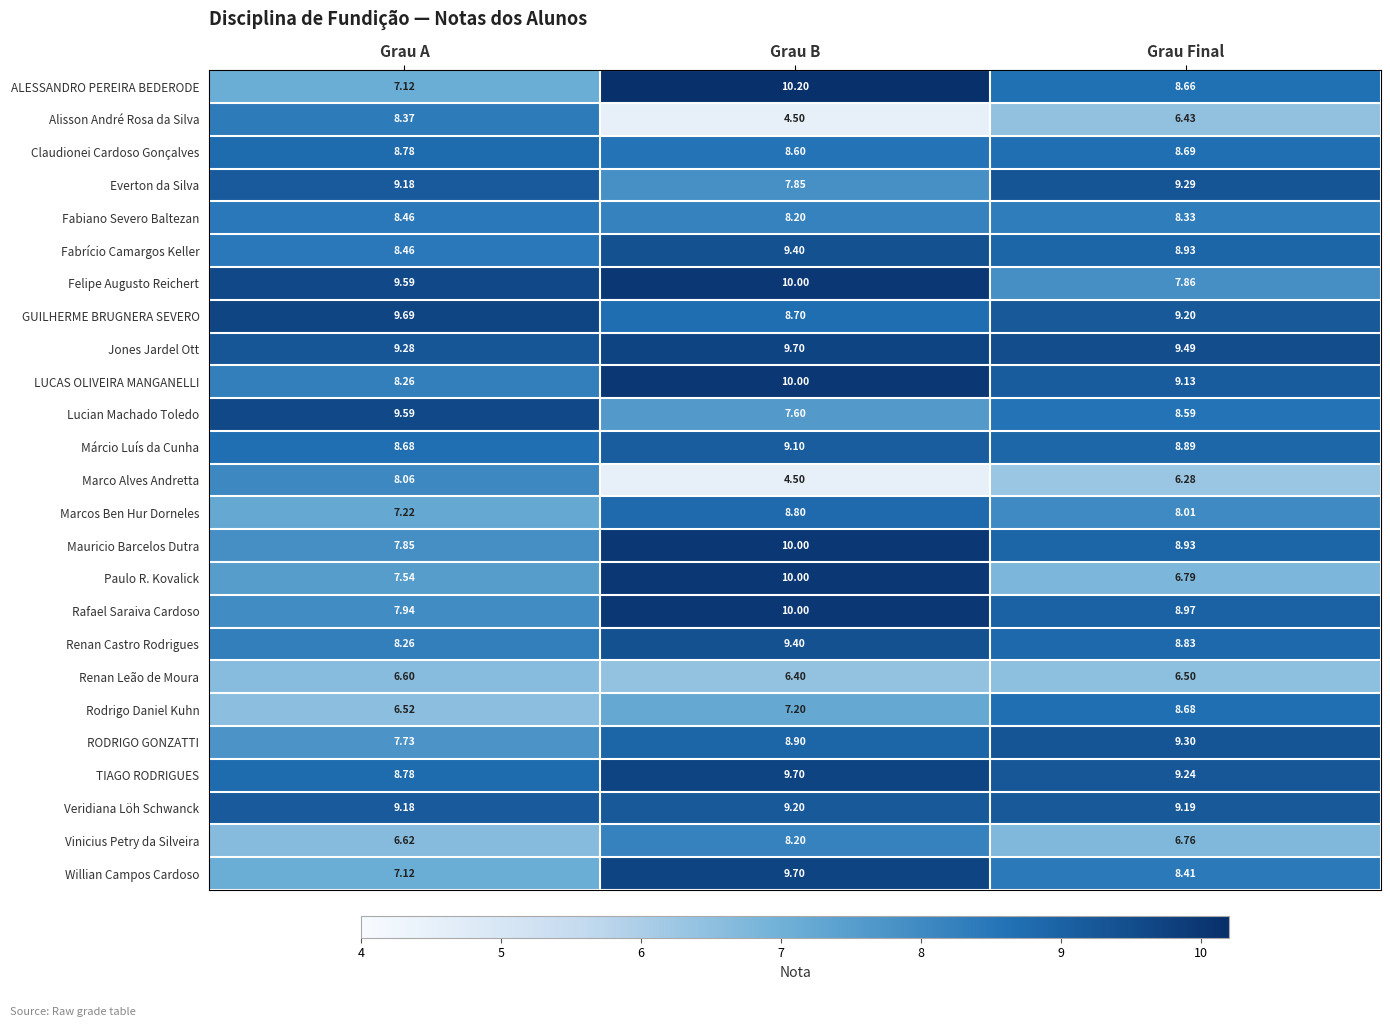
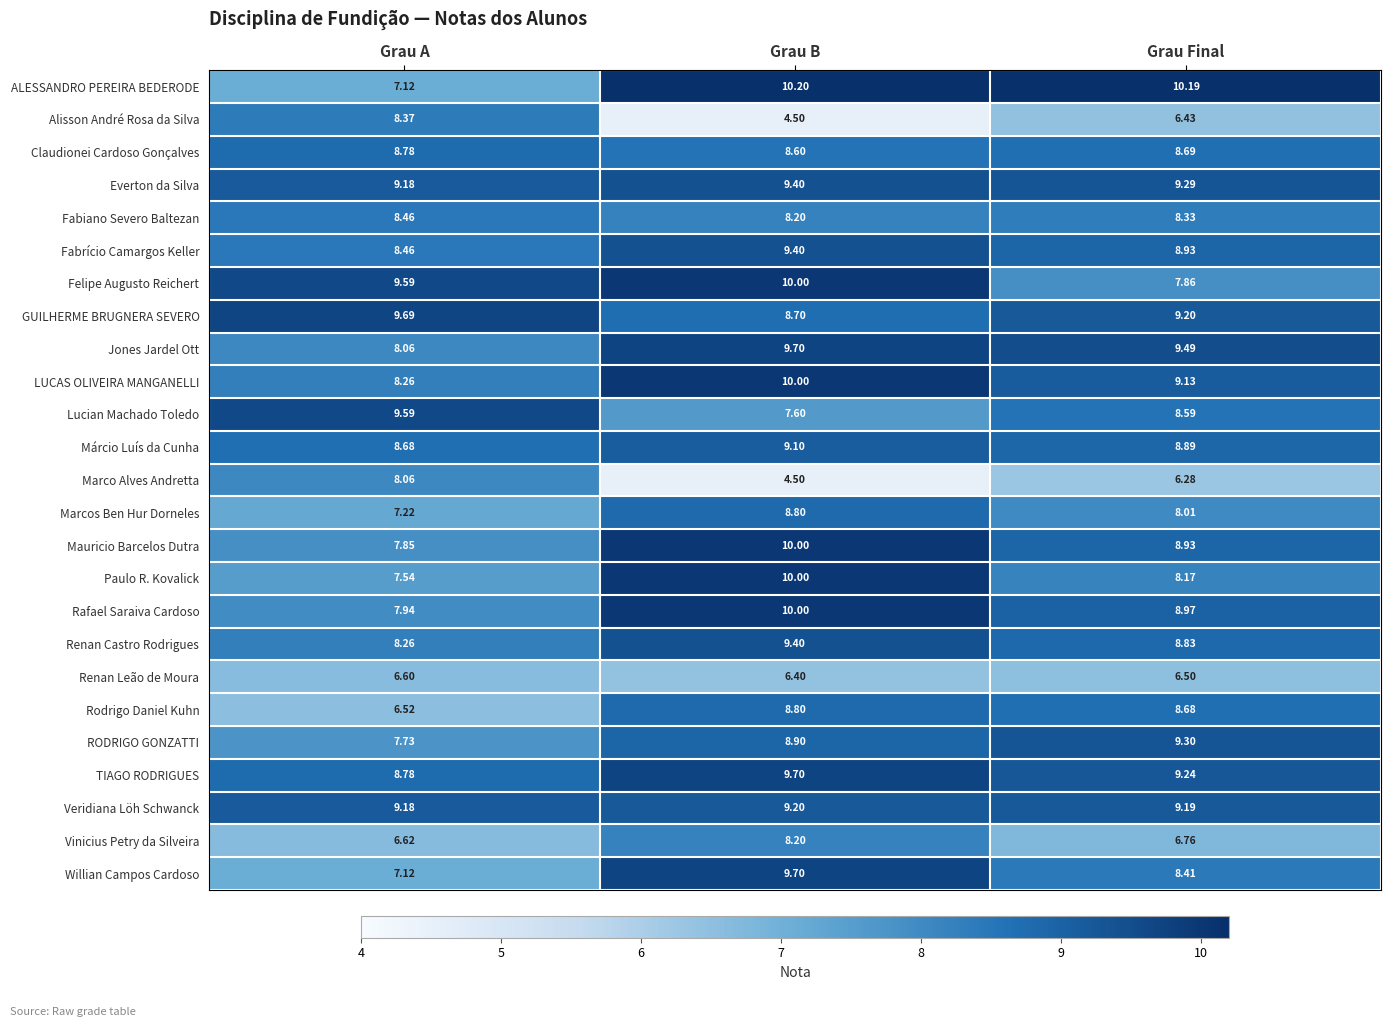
  {
    "ALESSANDRO PEREIRA BEDERODE": {
      "Grau A": 7.12,
      "Grau B": 10.20,
-     "Grau Final": 8.66
+     "Grau Final": 10.19
    },
    "Alisson André Rosa da Silva": {
      "Grau A": 8.37,
      "Grau B": 4.50,
      "Grau Final": 6.43
    },
    "Claudionei Cardoso Gonçalves": {
      "Grau A": 8.78,
      "Grau B": 8.60,
      "Grau Final": 8.69
    },
    "Everton da Silva": {
      "Grau A": 9.18,
-     "Grau B": 7.85,
+     "Grau B": 9.40,
      "Grau Final": 9.29
    },
    "Fabiano Severo Baltezan": {
      "Grau A": 8.46,
      "Grau B": 8.20,
      "Grau Final": 8.33
    },
    "Fabrício Camargos Keller": {
      "Grau A": 8.46,
      "Grau B": 9.40,
      "Grau Final": 8.93
    },
    "Felipe Augusto Reichert": {
      "Grau A": 9.59,
      "Grau B": 10.00,
      "Grau Final": 7.86
    },
    "GUILHERME BRUGNERA SEVERO": {
      "Grau A": 9.69,
      "Grau B": 8.70,
      "Grau Final": 9.20
    },
    "Jones Jardel Ott": {
-     "Grau A": 9.28,
+     "Grau A": 8.06,
      "Grau B": 9.70,
      "Grau Final": 9.49
    },
    "LUCAS OLIVEIRA MANGANELLI": {
      "Grau A": 8.26,
      "Grau B": 10.00,
      "Grau Final": 9.13
    },
    "Lucian Machado Toledo": {
      "Grau A": 9.59,
      "Grau B": 7.60,
      "Grau Final": 8.59
    },
    "Márcio Luís da Cunha": {
      "Grau A": 8.68,
      "Grau B": 9.10,
      "Grau Final": 8.89
    },
    "Marco Alves Andretta": {
      "Grau A": 8.06,
      "Grau B": 4.50,
      "Grau Final": 6.28
    },
    "Marcos Ben Hur Dorneles": {
      "Grau A": 7.22,
      "Grau B": 8.80,
      "Grau Final": 8.01
    },
    "Mauricio Barcelos Dutra": {
      "Grau A": 7.85,
      "Grau B": 10.00,
      "Grau Final": 8.93
    },
    "Paulo R. Kovalick": {
      "Grau A": 7.54,
      "Grau B": 10.00,
-     "Grau Final": 6.79
+     "Grau Final": 8.17
    },
    "Rafael Saraiva Cardoso": {
      "Grau A": 7.94,
      "Grau B": 10.00,
      "Grau Final": 8.97
    },
    "Renan Castro Rodrigues": {
      "Grau A": 8.26,
      "Grau B": 9.40,
      "Grau Final": 8.83
    },
    "Renan Leão de Moura": {
      "Grau A": 6.60,
      "Grau B": 6.40,
      "Grau Final": 6.50
    },
    "Rodrigo Daniel Kuhn": {
      "Grau A": 6.52,
-     "Grau B": 7.20,
+     "Grau B": 8.80,
      "Grau Final": 8.68
    },
    "RODRIGO GONZATTI": {
      "Grau A": 7.73,
      "Grau B": 8.90,
      "Grau Final": 9.30
    },
    "TIAGO RODRIGUES": {
      "Grau A": 8.78,
      "Grau B": 9.70,
      "Grau Final": 9.24
    },
    "Veridiana Löh Schwanck": {
      "Grau A": 9.18,
      "Grau B": 9.20,
      "Grau Final": 9.19
    },
    "Vinicius Petry da Silveira": {
      "Grau A": 6.62,
      "Grau B": 8.20,
      "Grau Final": 6.76
    },
    "Willian Campos Cardoso": {
      "Grau A": 7.12,
      "Grau B": 9.70,
      "Grau Final": 8.41
    }
  }
